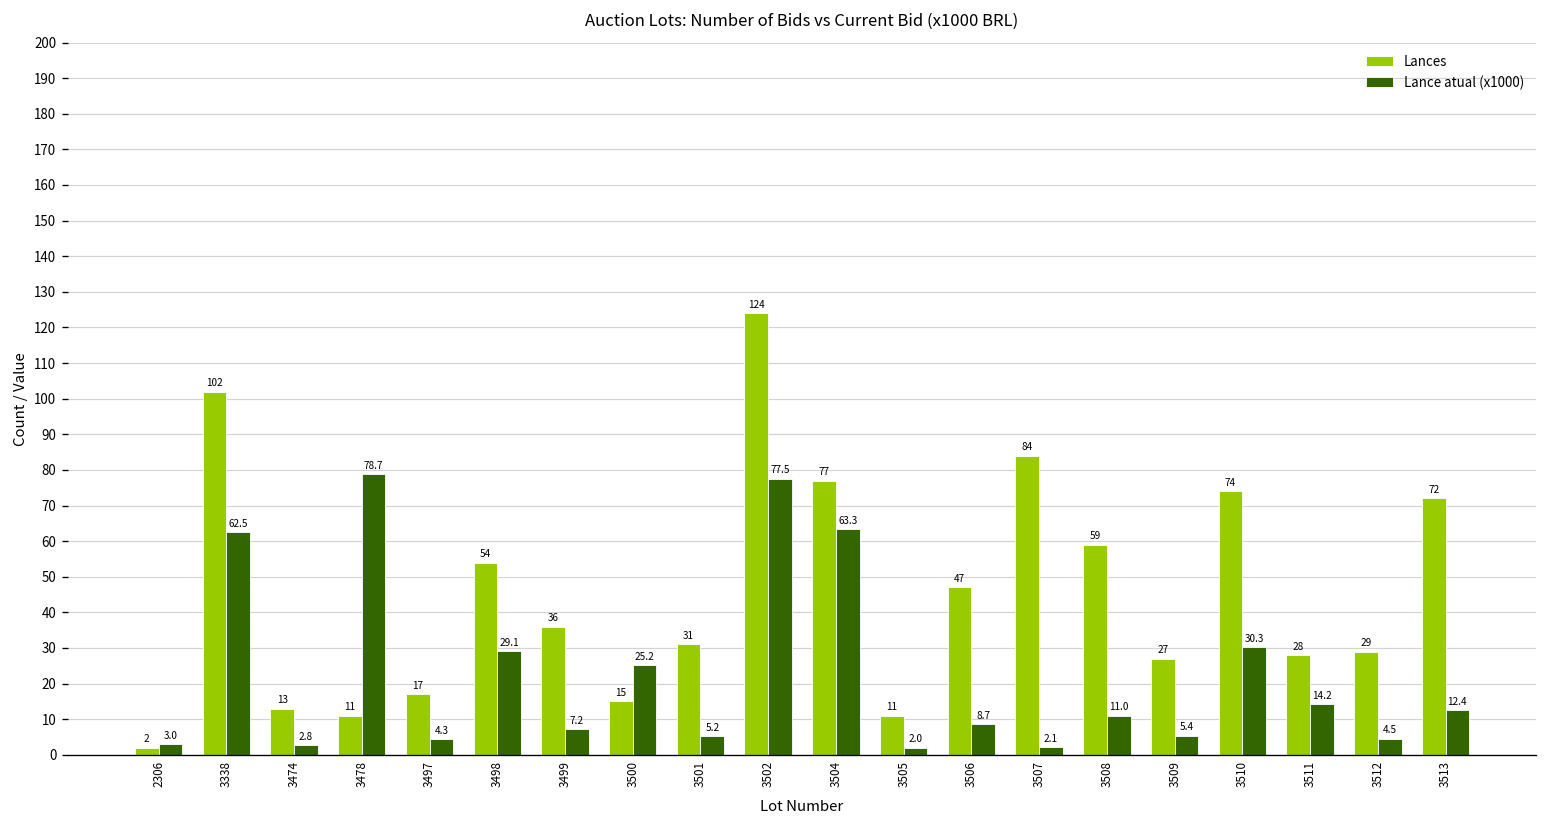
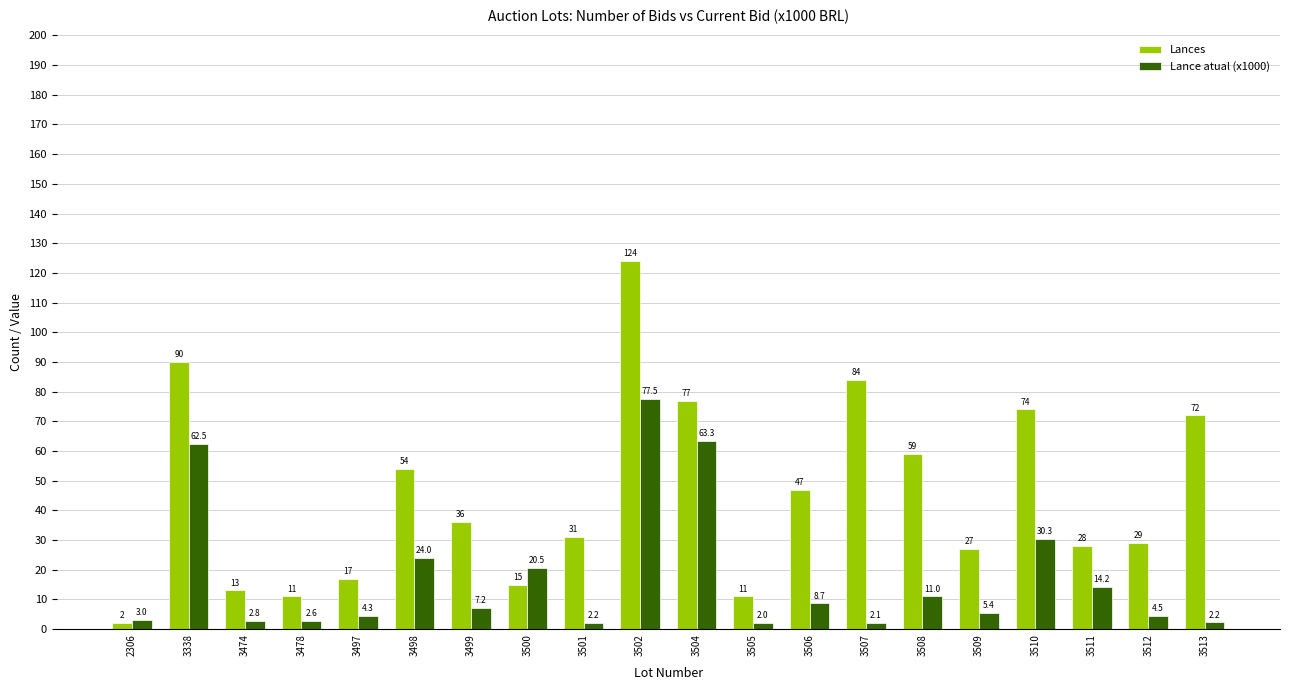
  {
    "Lances": {
      "2306": 2,
-     "3338": 102,
+     "3338": 90,
      "3474": 13,
      "3478": 11,
      "3497": 17,
      "3498": 54,
      "3499": 36,
      "3500": 15,
      "3501": 31,
      "3502": 124,
      "3504": 77,
      "3505": 11,
      "3506": 47,
      "3507": 84,
      "3508": 59,
      "3509": 27,
      "3510": 74,
      "3511": 28,
      "3512": 29,
      "3513": 72
    },
    "Lance atual (x1000)": {
      "2306": 3.0,
      "3338": 62.5,
      "3474": 2.8,
-     "3478": 78.7,
+     "3478": 2.6,
      "3497": 4.3,
-     "3498": 29.1,
+     "3498": 24.0,
      "3499": 7.2,
-     "3500": 25.2,
-     "3501": 5.2,
+     "3500": 20.5,
+     "3501": 2.2,
      "3502": 77.5,
      "3504": 63.3,
      "3505": 2.0,
      "3506": 8.7,
      "3507": 2.1,
      "3508": 11.0,
      "3509": 5.4,
      "3510": 30.3,
      "3511": 14.2,
      "3512": 4.5,
-     "3513": 12.4
+     "3513": 2.2
    }
  }
